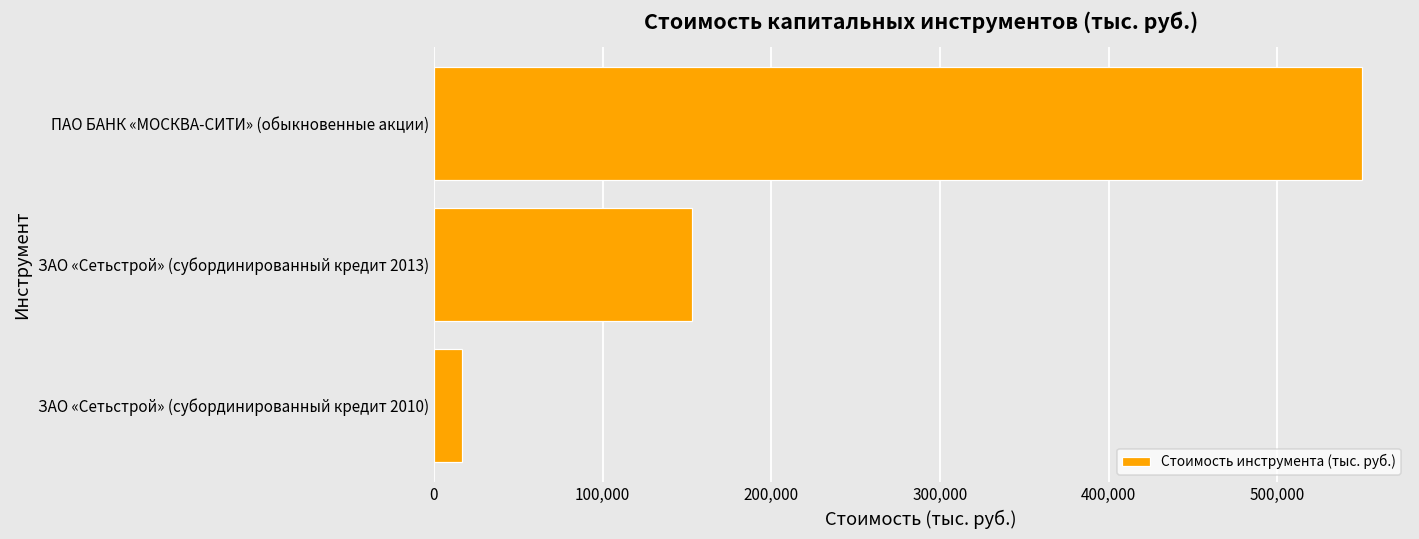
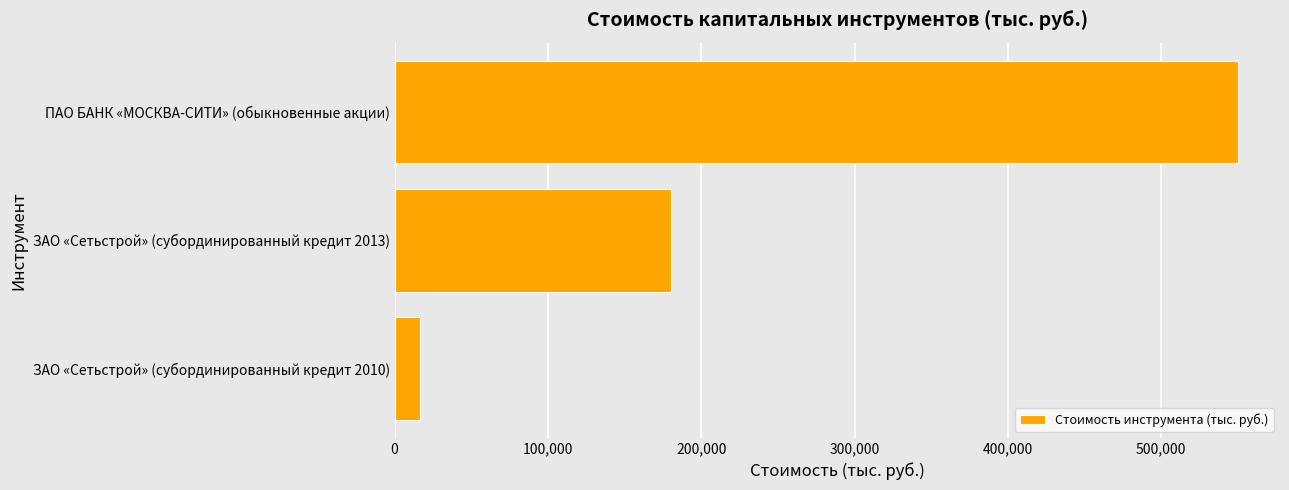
  {
    "ПАО БАНК «МОСКВА-СИТИ» (обыкновенные акции)": "550,000",
-   "ЗАО «Сетьстрой» (субординированный кредит 2013)": "153,000",
+   "ЗАО «Сетьстрой» (субординированный кредит 2013)": "180,000",
    "ЗАО «Сетьстрой» (субординированный кредит 2010)": "17,000"
  }
